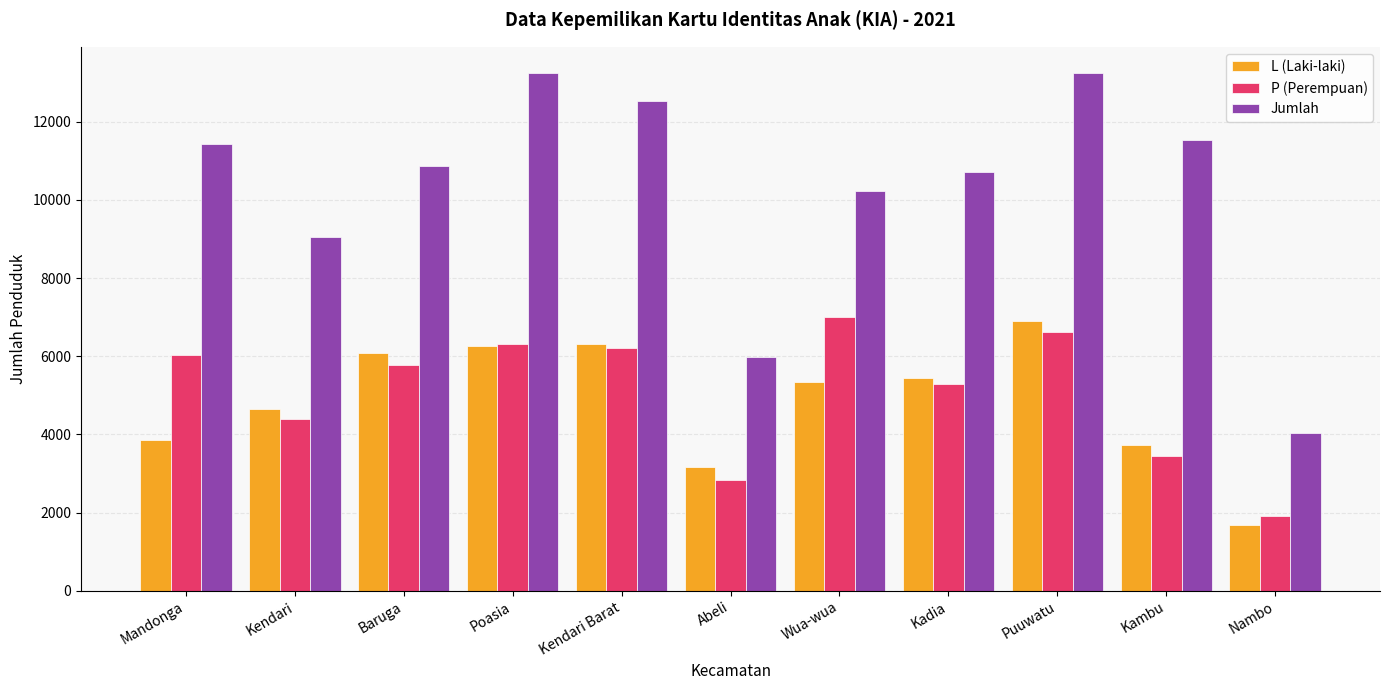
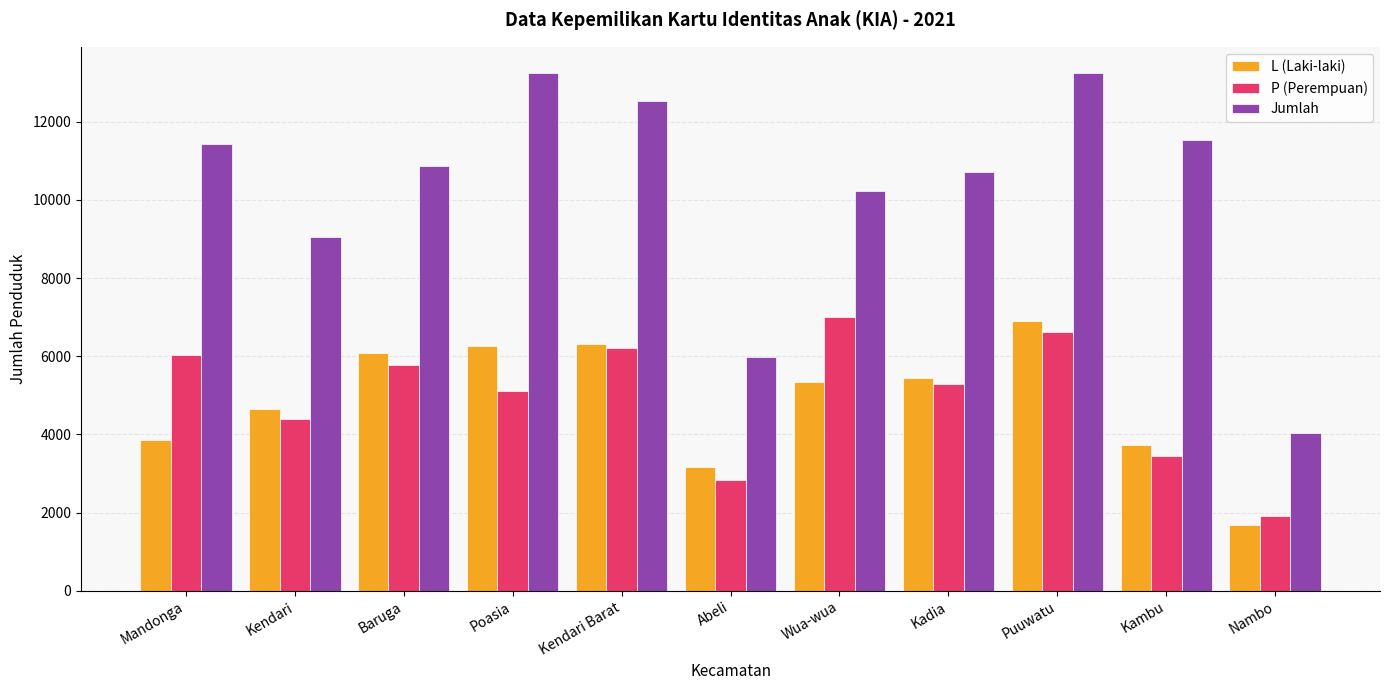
  {
    "L (Laki-laki)": {
      "Mandonga": 3900,
      "Kendari": 4700,
      "Baruga": 6100,
      "Poasia": 6300,
      "Kendari Barat": 6300,
      "Abeli": 3200,
      "Wua-wua": 5300,
      "Kadia": 5400,
      "Puuwatu": 6900,
      "Kambu": 3700,
      "Nambo": 1700
    },
    "P (Perempuan)": {
      "Mandonga": 6000,
      "Kendari": 4400,
      "Baruga": 5800,
-     "Poasia": 6300,
+     "Poasia": 5100,
      "Kendari Barat": 6200,
      "Abeli": 2800,
      "Wua-wua": 7000,
      "Kadia": 5300,
      "Puuwatu": 6600,
      "Kambu": 3400,
      "Nambo": 1900
    },
    "Jumlah": {
      "Mandonga": 11400,
      "Kendari": 9100,
      "Baruga": 10900,
      "Poasia": 13300,
      "Kendari Barat": 12500,
      "Abeli": 6000,
      "Wua-wua": 10200,
      "Kadia": 10700,
      "Puuwatu": 13200,
      "Kambu": 11500,
      "Nambo": 4000
    }
  }
